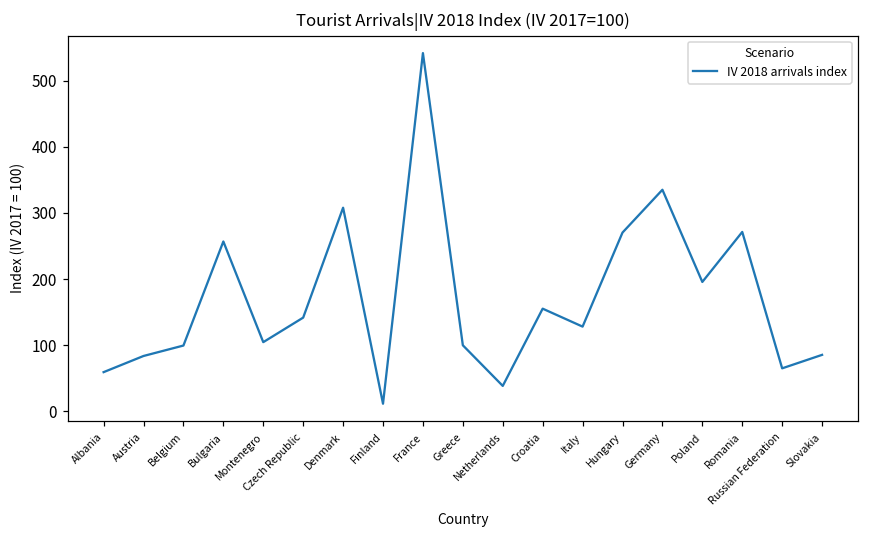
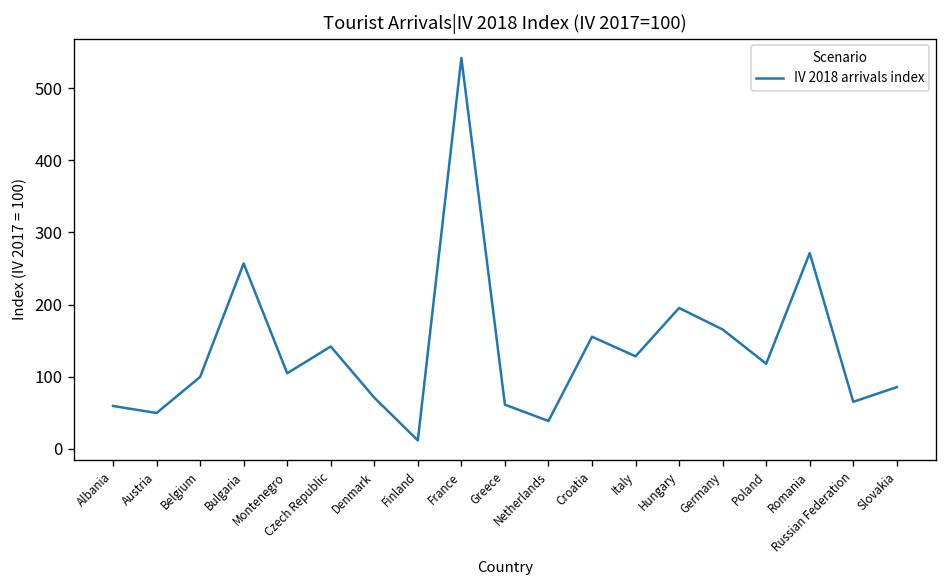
  {
    "Albania": 60,
-   "Austria": 80,
+   "Austria": 50,
    "Belgium": 100,
    "Bulgaria": 260,
    "Montenegro": 100,
    "Czech Republic": 140,
-   "Denmark": 310,
+   "Denmark": 70,
    "Finland": 10,
    "France": 540,
-   "Greece": 100,
+   "Greece": 60,
    "Netherlands": 40,
    "Croatia": 160,
    "Italy": 130,
-   "Hungary": 270,
-   "Germany": 340,
-   "Poland": 200,
+   "Hungary": 200,
+   "Germany": 170,
+   "Poland": 120,
    "Romania": 270,
    "Russian Federation": 70,
    "Slovakia": 90
  }
